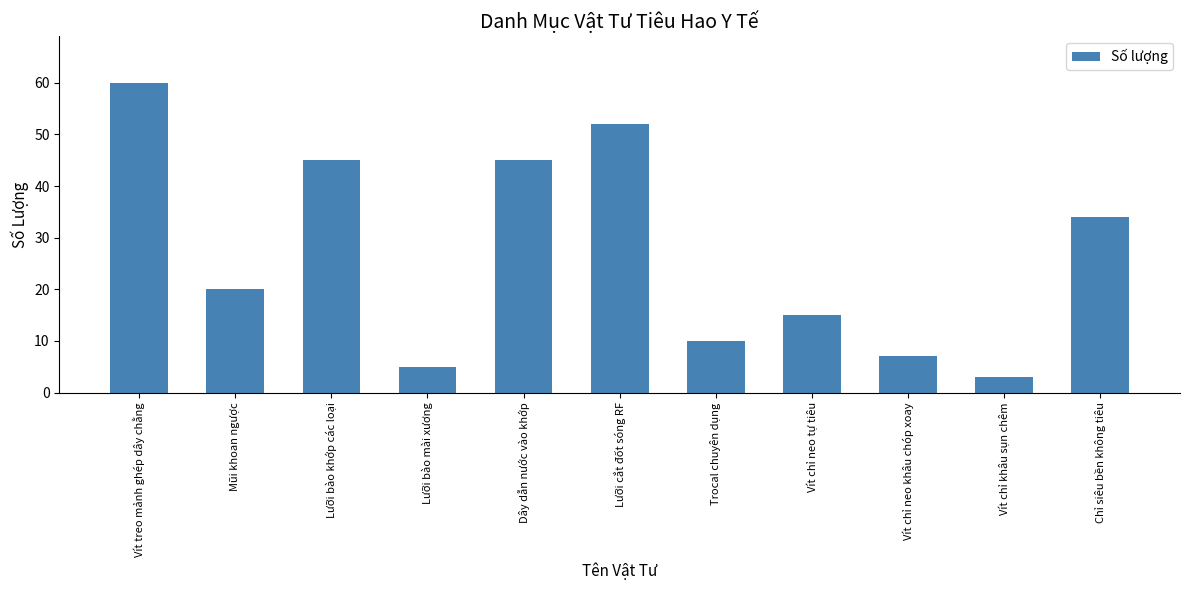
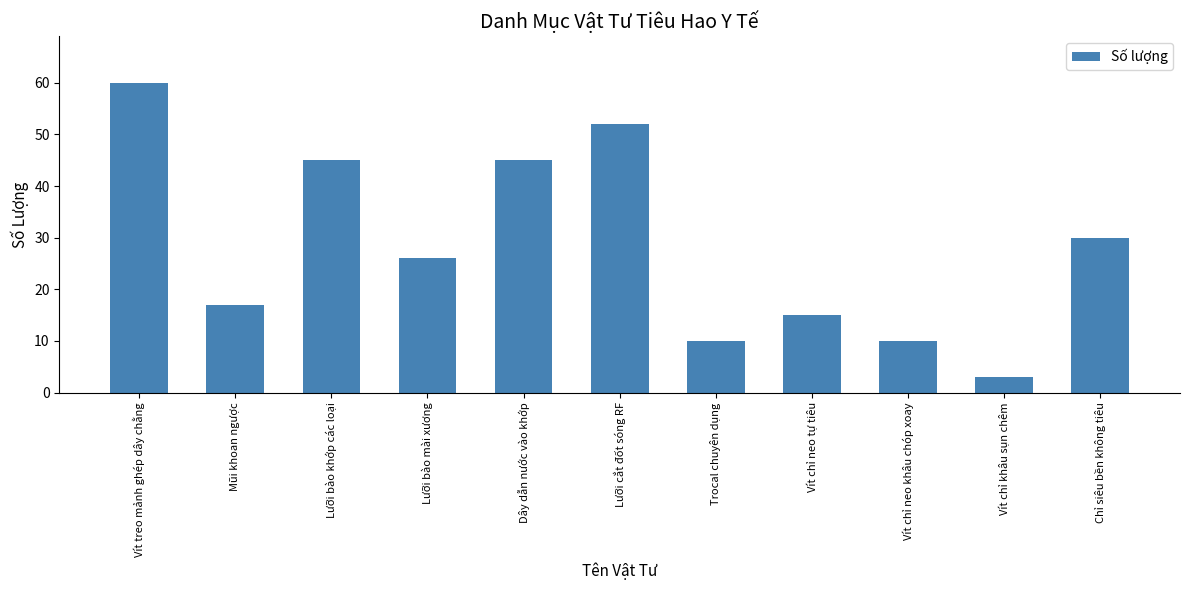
  {
    "Vít treo mảnh ghép dây chằng": 60,
-   "Mũi khoan ngược": 20,
+   "Mũi khoan ngược": 17,
    "Lưỡi bào khớp các loại": 45,
-   "Lưỡi bào mài xương": 5,
+   "Lưỡi bào mài xương": 26,
    "Dây dẫn nước vào khớp": 45,
    "Lưỡi cắt đốt sóng RF": 52,
    "Trocal chuyên dụng": 10,
    "Vít chỉ neo tự tiêu": 15,
-   "Vít chỉ neo khâu chóp xoay": 7,
+   "Vít chỉ neo khâu chóp xoay": 10,
    "Vít chỉ khâu sụn chêm": 3,
-   "Chỉ siêu bền không tiêu": 34
+   "Chỉ siêu bền không tiêu": 30
  }
